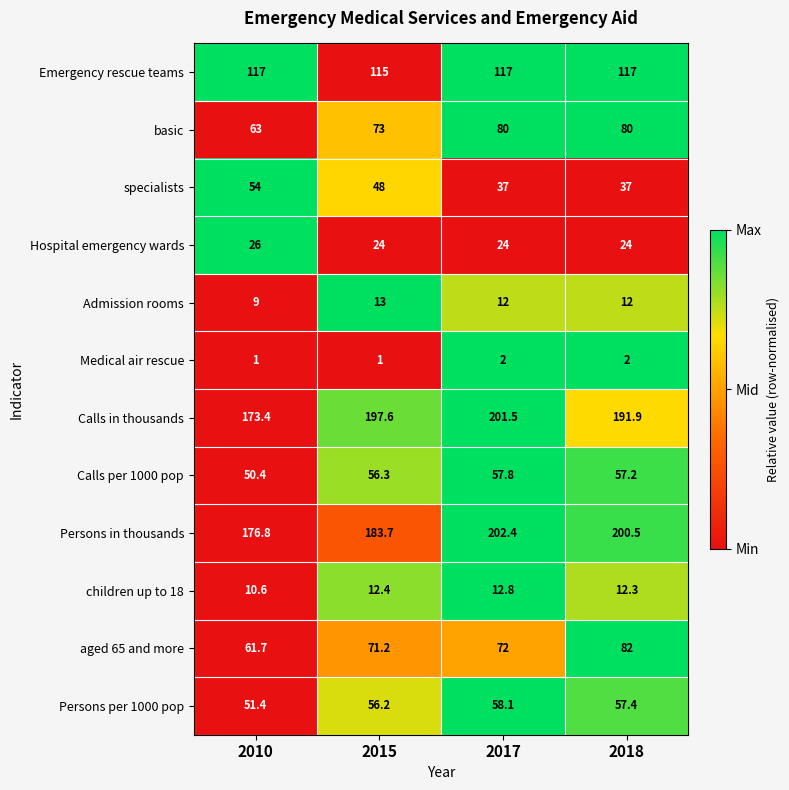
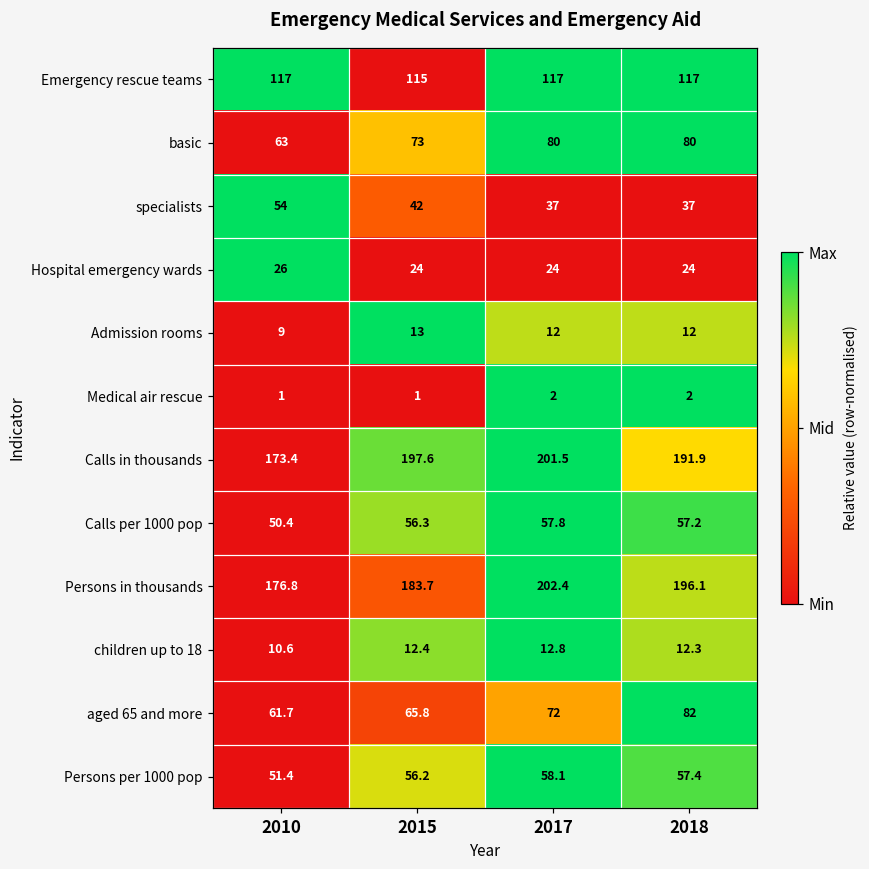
  {
    "Emergency rescue teams": {
      "2010": 117,
      "2015": 115,
      "2017": 117,
      "2018": 117
    },
    "basic": {
      "2010": 63,
      "2015": 73,
      "2017": 80,
      "2018": 80
    },
    "specialists": {
      "2010": 54,
-     "2015": 48,
+     "2015": 42,
      "2017": 37,
      "2018": 37
    },
    "Hospital emergency wards": {
      "2010": 26,
      "2015": 24,
      "2017": 24,
      "2018": 24
    },
    "Admission rooms": {
      "2010": 9,
      "2015": 13,
      "2017": 12,
      "2018": 12
    },
    "Medical air rescue": {
      "2010": 1,
      "2015": 1,
      "2017": 2,
      "2018": 2
    },
    "Calls in thousands": {
      "2010": 173.4,
      "2015": 197.6,
      "2017": 201.5,
      "2018": 191.9
    },
    "Calls per 1000 pop": {
      "2010": 50.4,
      "2015": 56.3,
      "2017": 57.8,
      "2018": 57.2
    },
    "Persons in thousands": {
      "2010": 176.8,
      "2015": 183.7,
      "2017": 202.4,
-     "2018": 200.5
+     "2018": 196.1
    },
    "children up to 18": {
      "2010": 10.6,
      "2015": 12.4,
      "2017": 12.8,
      "2018": 12.3
    },
    "aged 65 and more": {
      "2010": 61.7,
-     "2015": 71.2,
+     "2015": 65.8,
      "2017": 72,
      "2018": 82
    },
    "Persons per 1000 pop": {
      "2010": 51.4,
      "2015": 56.2,
      "2017": 58.1,
      "2018": 57.4
    }
  }
